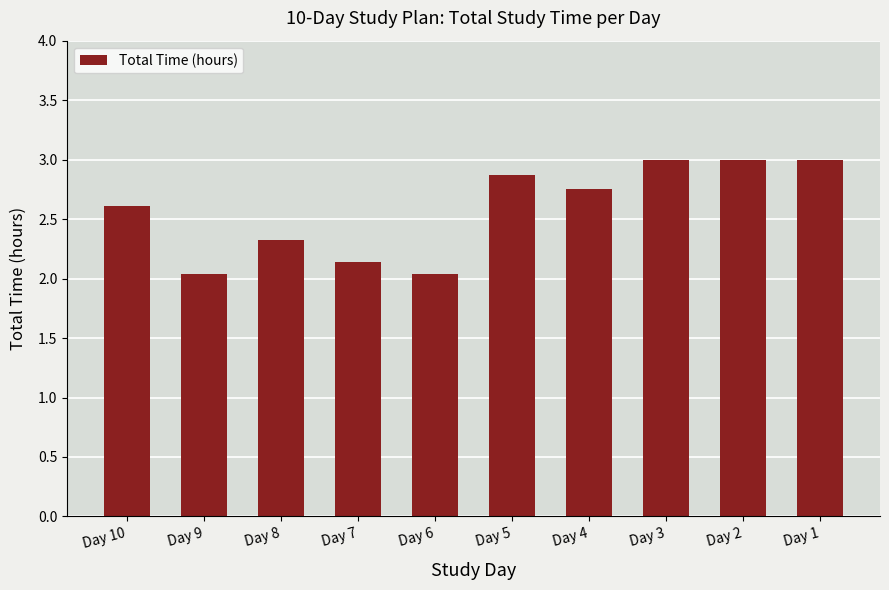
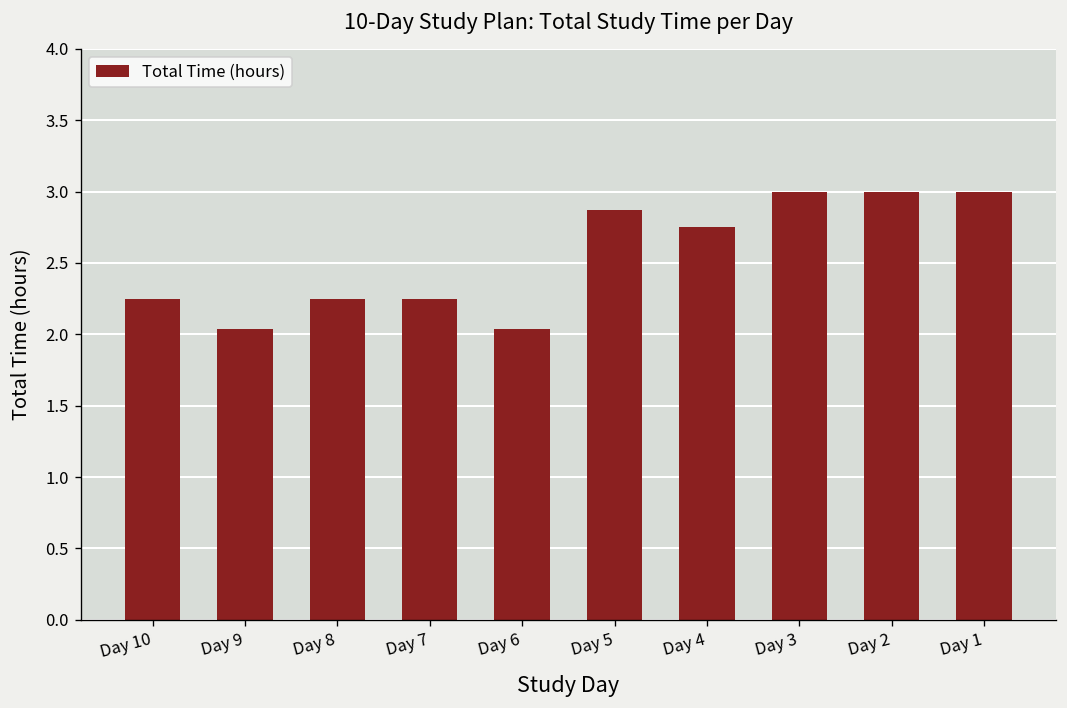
  {
-   "Day 10": 2.61,
+   "Day 10": 2.25,
    "Day 9": 2.04,
-   "Day 8": 2.32,
-   "Day 7": 2.14,
+   "Day 8": 2.25,
+   "Day 7": 2.25,
    "Day 6": 2.04,
    "Day 5": 2.87,
    "Day 4": 2.75,
    "Day 3": 3.00,
    "Day 2": 3.00,
    "Day 1": 3.00
  }
